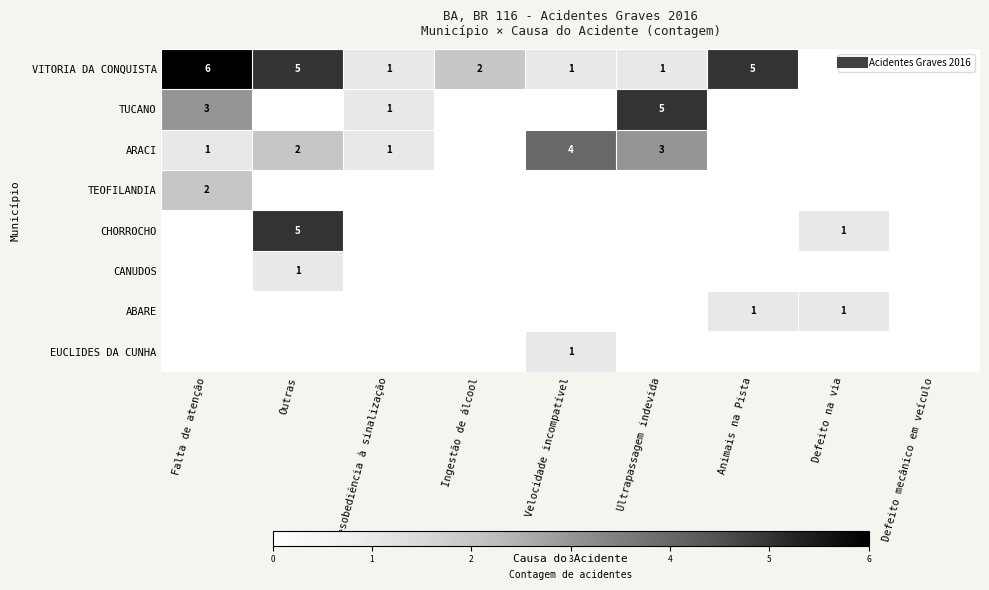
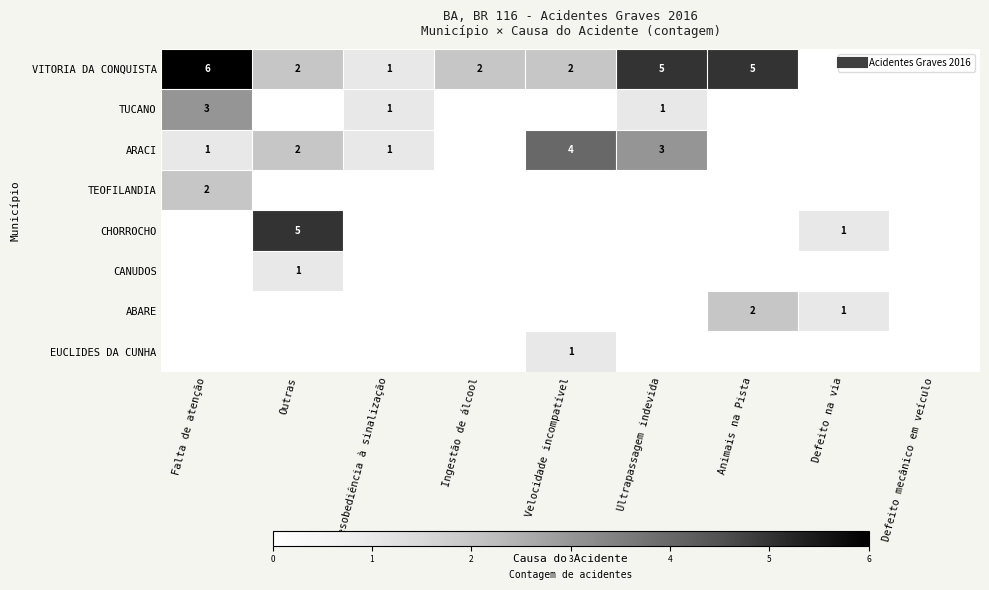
  {
    "VITORIA DA CONQUISTA": {
      "Falta de atenção": 6,
-     "Outras": 5,
+     "Outras": 2,
      "Desobediência à sinalização": 1,
      "Ingestão de álcool": 2,
-     "Velocidade incompatível": 1,
-     "Ultrapassagem indevida": 1,
+     "Velocidade incompatível": 2,
+     "Ultrapassagem indevida": 5,
      "Animais na Pista": 5
    },
    "TUCANO": {
      "Falta de atenção": 3,
      "Desobediência à sinalização": 1,
-     "Ultrapassagem indevida": 5
+     "Ultrapassagem indevida": 1
    },
    "ARACI": {
      "Falta de atenção": 1,
      "Outras": 2,
      "Desobediência à sinalização": 1,
      "Velocidade incompatível": 4,
      "Ultrapassagem indevida": 3
    },
    "TEOFILANDIA": {
      "Falta de atenção": 2
    },
    "CHORROCHO": {
      "Outras": 5,
      "Defeito na via": 1
    },
    "CANUDOS": {
      "Outras": 1
    },
    "ABARE": {
-     "Animais na Pista": 1,
+     "Animais na Pista": 2,
      "Defeito na via": 1
    },
    "EUCLIDES DA CUNHA": {
      "Velocidade incompatível": 1
    }
  }
